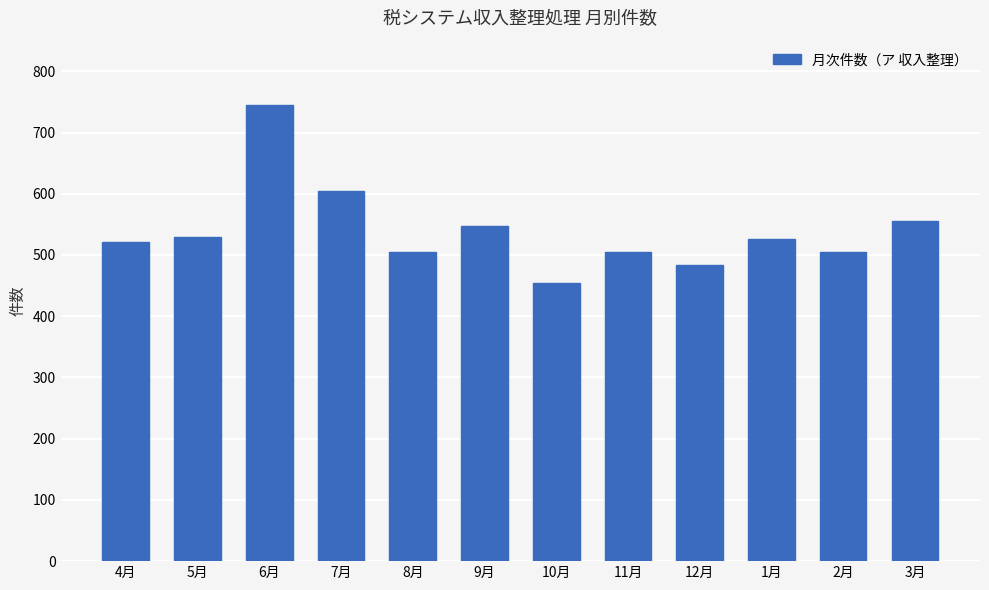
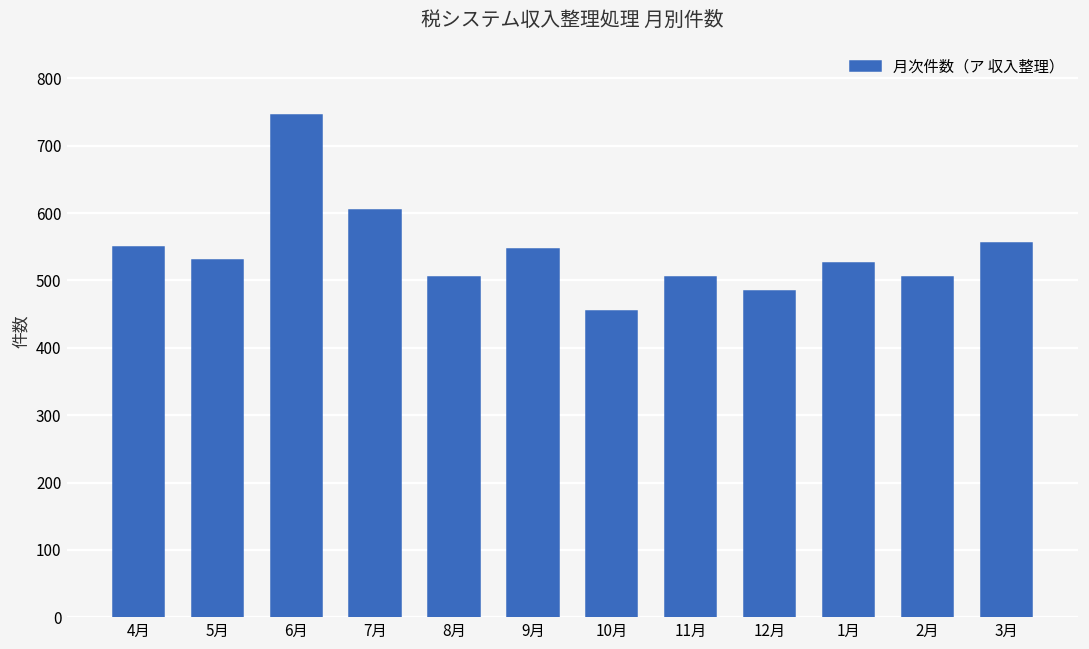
  {
-   "4月": 520,
+   "4月": 550,
    "5月": 530,
    "6月": 750,
    "7月": 610,
    "8月": 510,
    "9月": 550,
    "10月": 450,
    "11月": 510,
    "12月": 480,
    "1月": 530,
    "2月": 510,
    "3月": 560
  }
